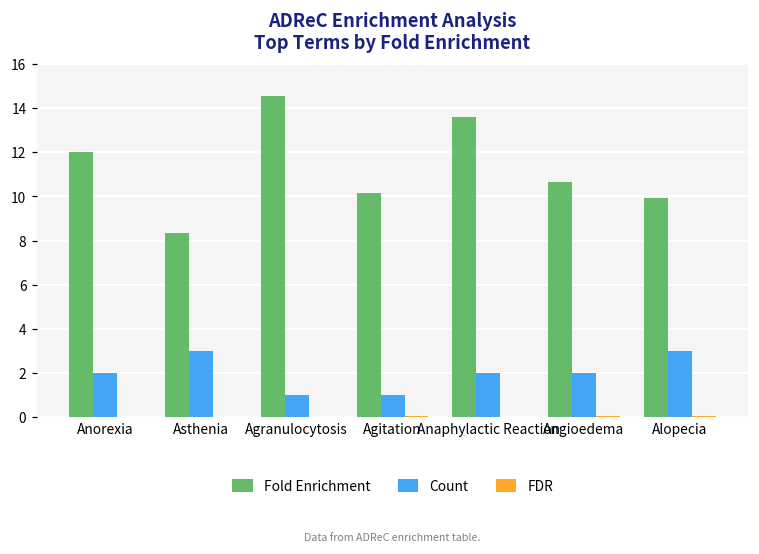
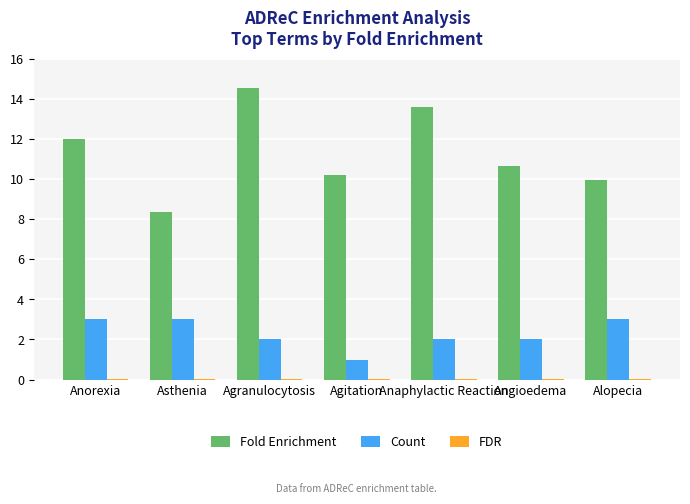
  {
    "Count": {
-     "Anorexia": 2,
+     "Anorexia": 3,
      "Asthenia": 3,
-     "Agranulocytosis": 1,
+     "Agranulocytosis": 2,
      "Agitation": 1,
      "Anaphylactic Reaction": 2,
      "Alopecia": 3
    }
  }
